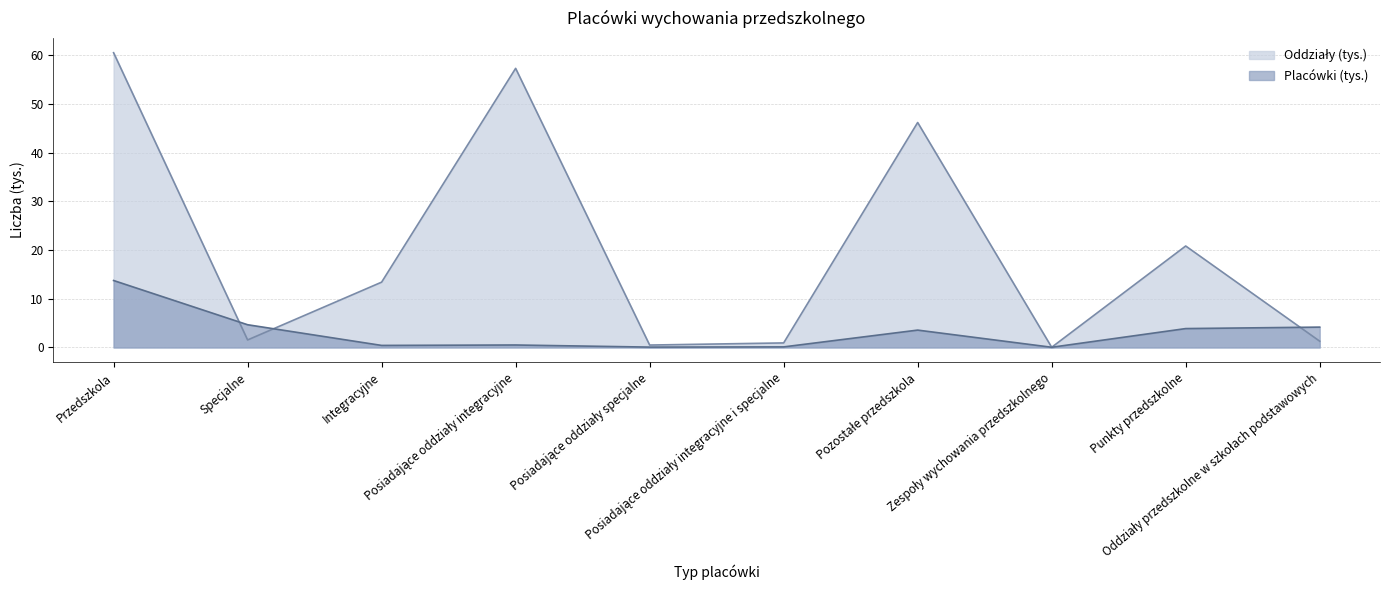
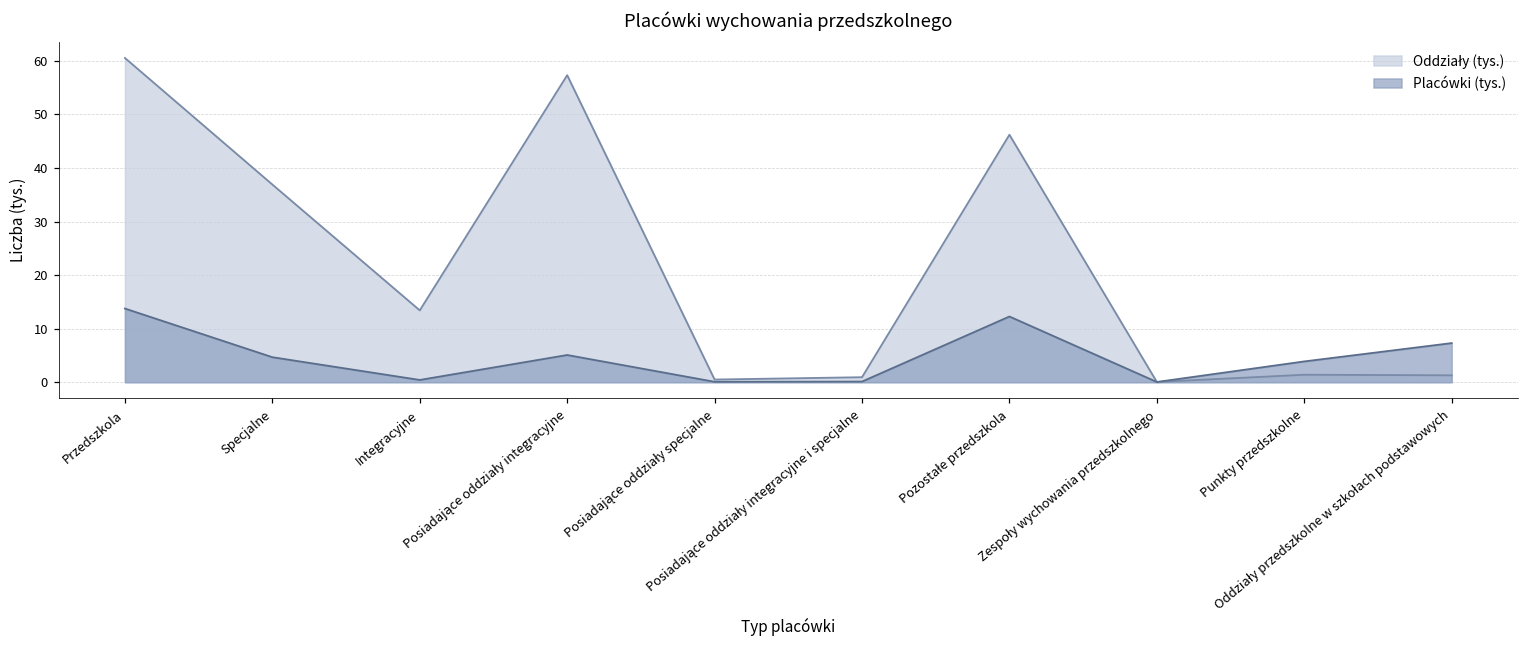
  {
    "Oddziały (tys.)": {
      "Przedszkola": 61,
-     "Specjalne": 2,
+     "Specjalne": 37,
      "Integracyjne": 13,
      "Posiadające oddziały integracyjne": 57,
      "Posiadające oddziały integracyjne i specjalne": 1,
      "Pozostałe przedszkola": 46,
-     "Punkty przedszkolne": 21,
+     "Punkty przedszkolne": 1,
      "Oddziały przedszkolne w szkołach podstawowych": 1
    },
    "Placówki (tys.)": {
      "Przedszkola": 14,
      "Specjalne": 5,
      "Integracyjne": 0,
-     "Posiadające oddziały integracyjne": 1,
+     "Posiadające oddziały integracyjne": 5,
      "Posiadające oddziały integracyjne i specjalne": 0,
-     "Pozostałe przedszkola": 4,
+     "Pozostałe przedszkola": 12,
      "Punkty przedszkolne": 4,
-     "Oddziały przedszkolne w szkołach podstawowych": 4
+     "Oddziały przedszkolne w szkołach podstawowych": 7
    }
  }
